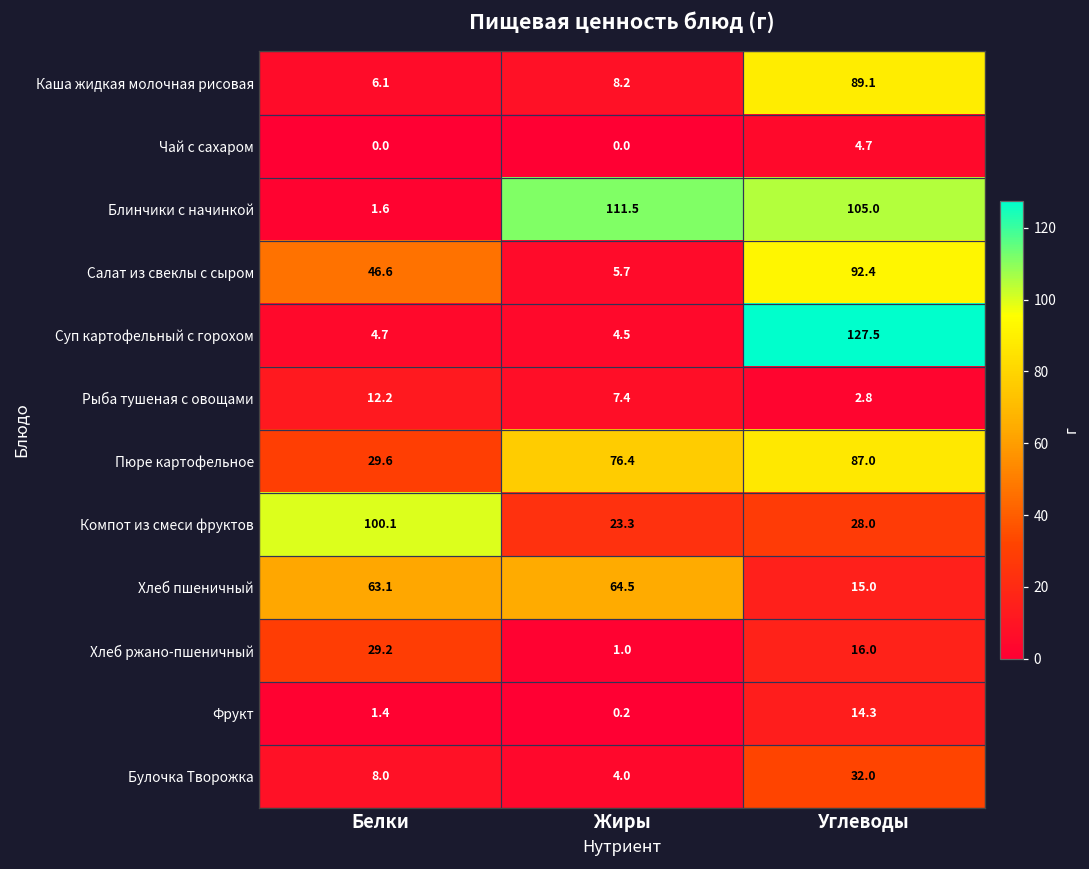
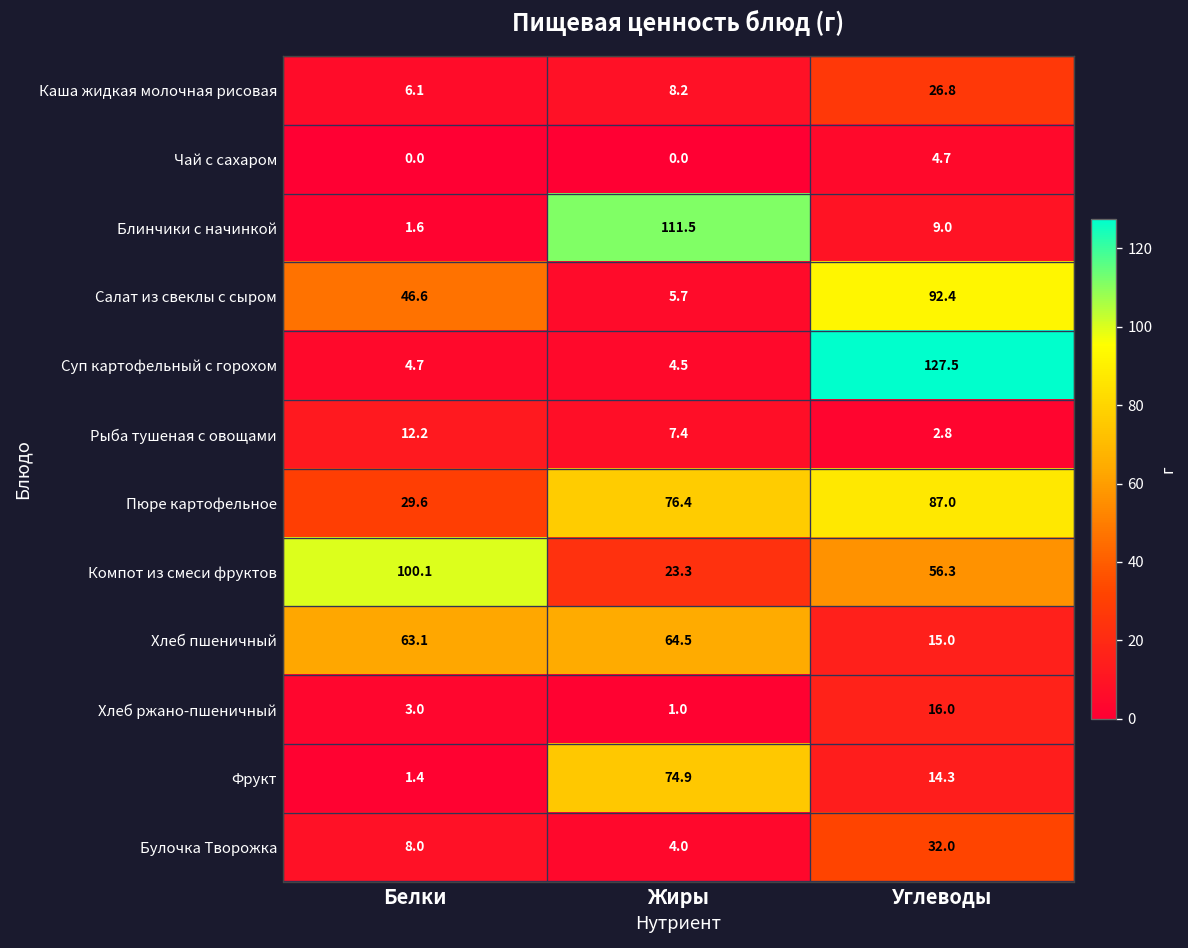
  {
    "Каша жидкая молочная рисовая": {
      "Белки": 6.1,
      "Жиры": 8.2,
-     "Углеводы": 89.1
+     "Углеводы": 26.8
    },
    "Чай с сахаром": {
      "Белки": 0.0,
      "Жиры": 0.0,
      "Углеводы": 4.7
    },
    "Блинчики с начинкой": {
      "Белки": 1.6,
      "Жиры": 111.5,
-     "Углеводы": 105.0
+     "Углеводы": 9.0
    },
    "Салат из свеклы с сыром": {
      "Белки": 46.6,
      "Жиры": 5.7,
      "Углеводы": 92.4
    },
    "Суп картофельный с горохом": {
      "Белки": 4.7,
      "Жиры": 4.5,
      "Углеводы": 127.5
    },
    "Рыба тушеная с овощами": {
      "Белки": 12.2,
      "Жиры": 7.4,
      "Углеводы": 2.8
    },
    "Пюре картофельное": {
      "Белки": 29.6,
      "Жиры": 76.4,
      "Углеводы": 87.0
    },
    "Компот из смеси фруктов": {
      "Белки": 100.1,
      "Жиры": 23.3,
-     "Углеводы": 28.0
+     "Углеводы": 56.3
    },
    "Хлеб пшеничный": {
      "Белки": 63.1,
      "Жиры": 64.5,
      "Углеводы": 15.0
    },
    "Хлеб ржано-пшеничный": {
-     "Белки": 29.2,
+     "Белки": 3.0,
      "Жиры": 1.0,
      "Углеводы": 16.0
    },
    "Фрукт": {
      "Белки": 1.4,
-     "Жиры": 0.2,
+     "Жиры": 74.9,
      "Углеводы": 14.3
    },
    "Булочка Творожка": {
      "Белки": 8.0,
      "Жиры": 4.0,
      "Углеводы": 32.0
    }
  }
